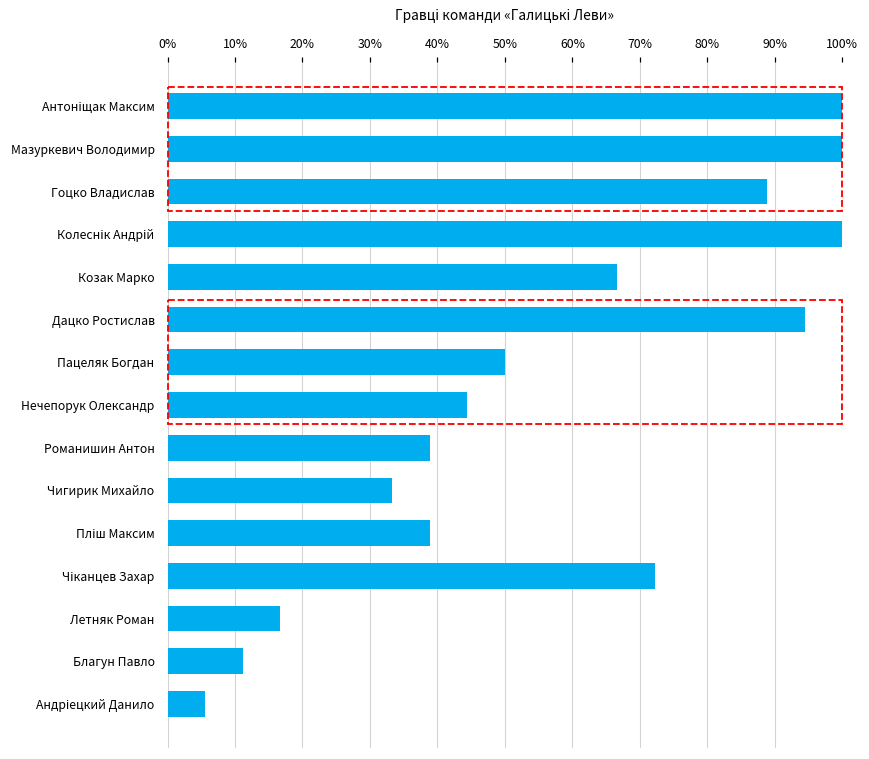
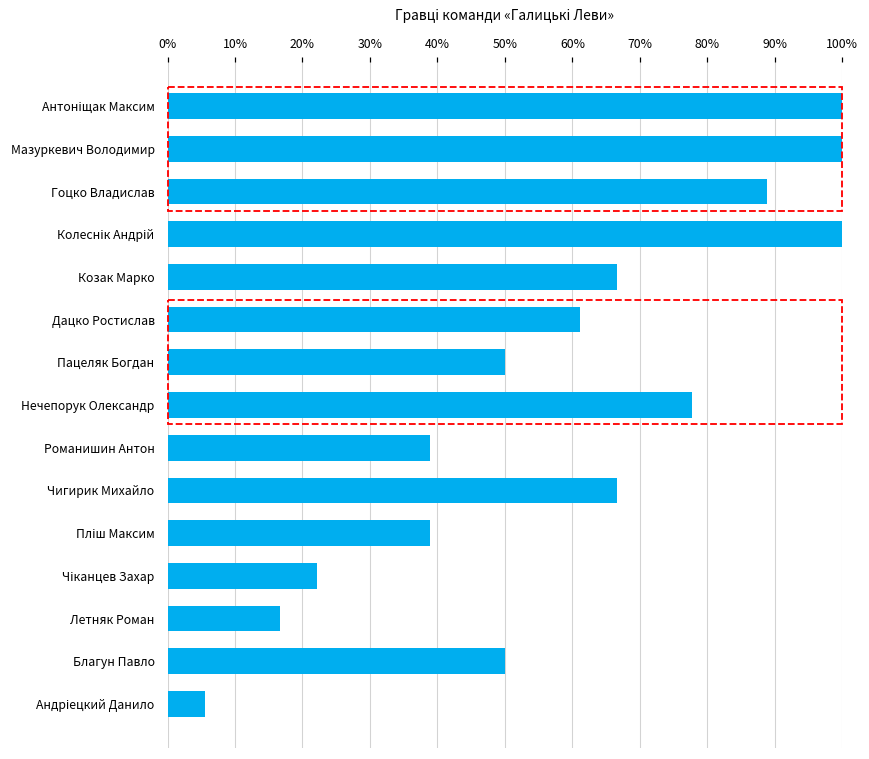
  {
    "Антоніщак Максим": "100%",
    "Мазуркевич Володимир": "100%",
    "Гоцко Владислав": "89%",
    "Колеснік Андрій": "100%",
    "Козак Марко": "67%",
-   "Дацко Ростислав": "94%",
+   "Дацко Ростислав": "61%",
    "Пацеляк Богдан": "50%",
-   "Нечепорук Олександр": "44%",
+   "Нечепорук Олександр": "78%",
    "Романишин Антон": "39%",
-   "Чигирик Михайло": "33%",
+   "Чигирик Михайло": "67%",
    "Пліш Максим": "39%",
-   "Чіканцев Захар": "72%",
+   "Чіканцев Захар": "22%",
    "Летняк Роман": "17%",
-   "Благун Павло": "11%",
+   "Благун Павло": "50%",
    "Андріецкий Данило": "6%"
  }
